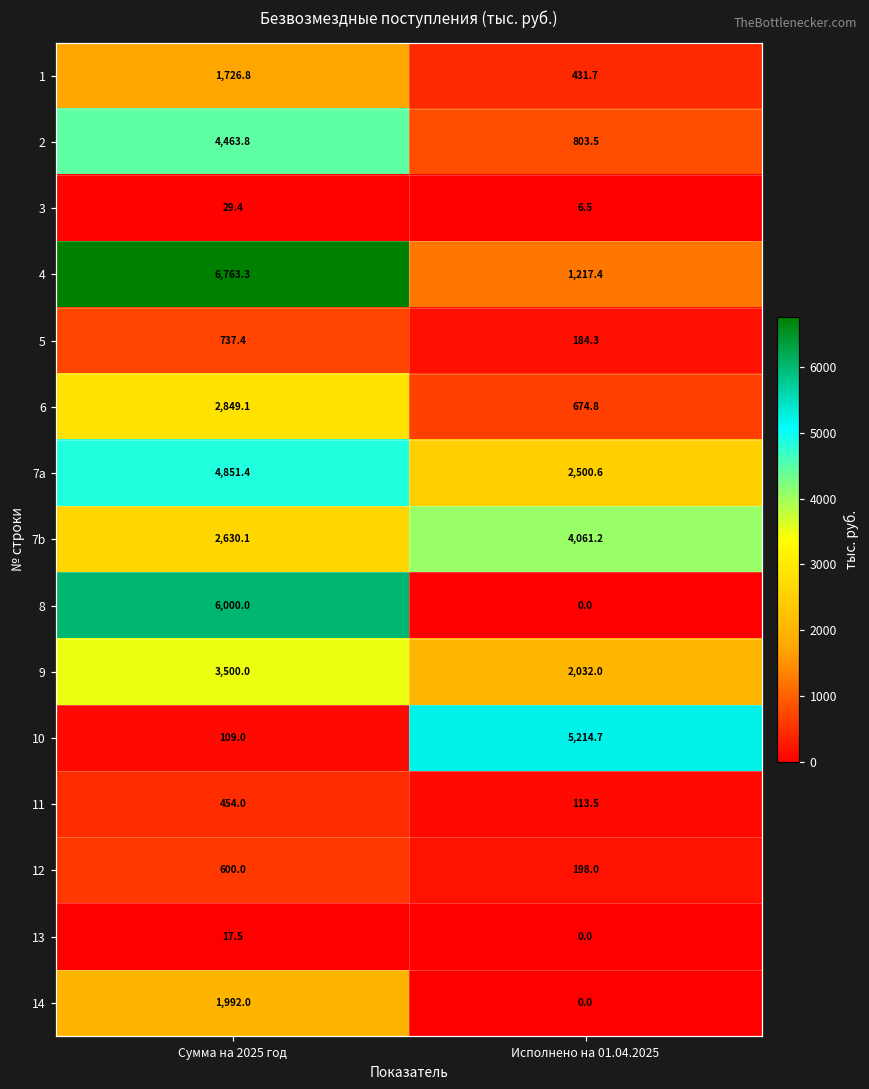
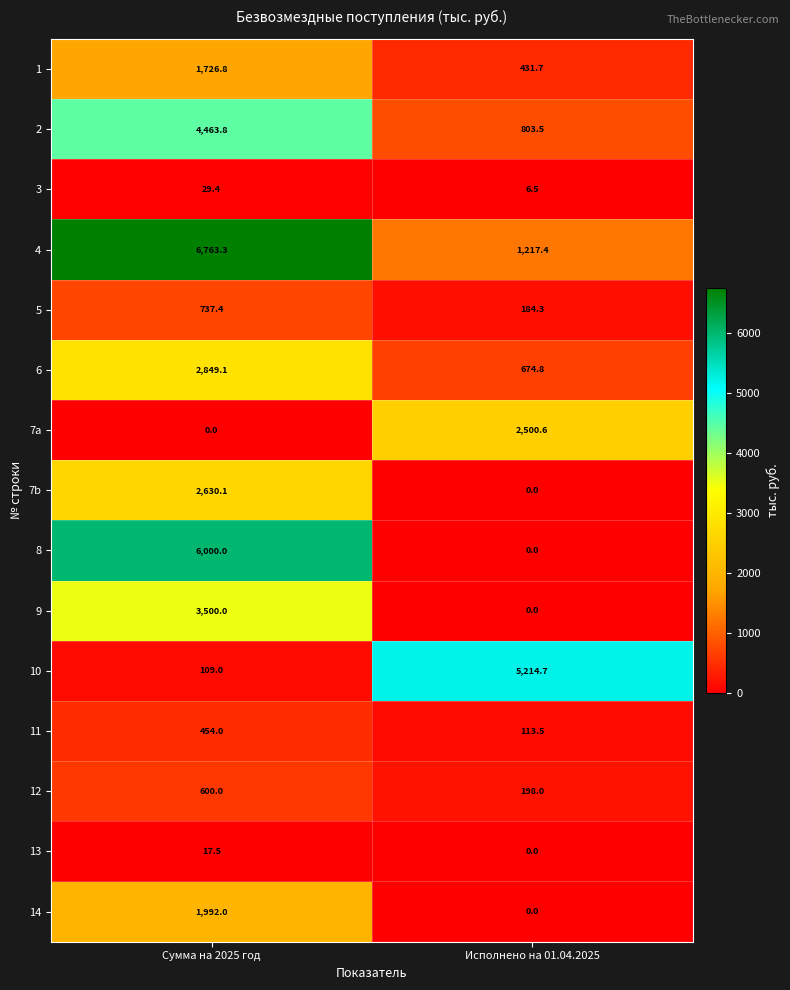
  {
    "1": {
      "Сумма на 2025 год": "1,726.8",
      "Исполнено на 01.04.2025": "431.7"
    },
    "2": {
      "Сумма на 2025 год": "4,463.8",
      "Исполнено на 01.04.2025": "803.5"
    },
    "3": {
      "Сумма на 2025 год": "29.4",
      "Исполнено на 01.04.2025": "6.5"
    },
    "4": {
      "Сумма на 2025 год": "6,763.3",
      "Исполнено на 01.04.2025": "1,217.4"
    },
    "5": {
      "Сумма на 2025 год": "737.4",
      "Исполнено на 01.04.2025": "184.3"
    },
    "6": {
      "Сумма на 2025 год": "2,849.1",
      "Исполнено на 01.04.2025": "674.8"
    },
    "7a": {
-     "Сумма на 2025 год": "4,851.4",
+     "Сумма на 2025 год": "0.0",
      "Исполнено на 01.04.2025": "2,500.6"
    },
    "7b": {
      "Сумма на 2025 год": "2,630.1",
-     "Исполнено на 01.04.2025": "4,061.2"
+     "Исполнено на 01.04.2025": "0.0"
    },
    "8": {
      "Сумма на 2025 год": "6,000.0",
      "Исполнено на 01.04.2025": "0.0"
    },
    "9": {
      "Сумма на 2025 год": "3,500.0",
-     "Исполнено на 01.04.2025": "2,032.0"
+     "Исполнено на 01.04.2025": "0.0"
    },
    "10": {
      "Сумма на 2025 год": "109.0",
      "Исполнено на 01.04.2025": "5,214.7"
    },
    "11": {
      "Сумма на 2025 год": "454.0",
      "Исполнено на 01.04.2025": "113.5"
    },
    "12": {
      "Сумма на 2025 год": "600.0",
      "Исполнено на 01.04.2025": "198.0"
    },
    "13": {
      "Сумма на 2025 год": "17.5",
      "Исполнено на 01.04.2025": "0.0"
    },
    "14": {
      "Сумма на 2025 год": "1,992.0",
      "Исполнено на 01.04.2025": "0.0"
    }
  }
